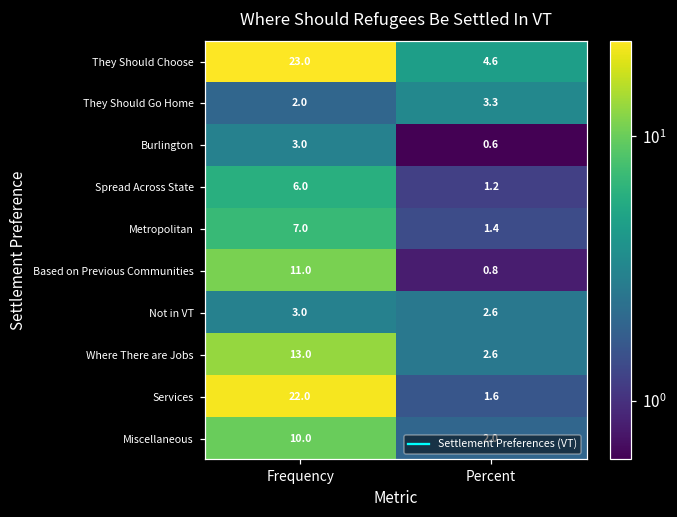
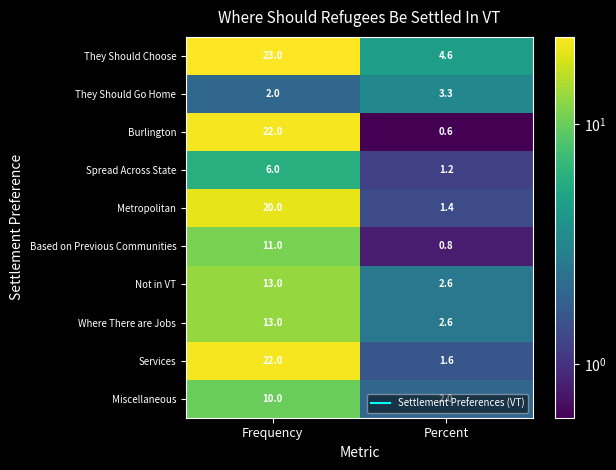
  {
    "They Should Choose": {
      "Frequency": 23.0,
      "Percent": 4.6
    },
    "They Should Go Home": {
      "Frequency": 2.0,
      "Percent": 3.3
    },
    "Burlington": {
-     "Frequency": 3.0,
+     "Frequency": 22.0,
      "Percent": 0.6
    },
    "Spread Across State": {
      "Frequency": 6.0,
      "Percent": 1.2
    },
    "Metropolitan": {
-     "Frequency": 7.0,
+     "Frequency": 20.0,
      "Percent": 1.4
    },
    "Based on Previous Communities": {
      "Frequency": 11.0,
      "Percent": 0.8
    },
    "Not in VT": {
-     "Frequency": 3.0,
+     "Frequency": 13.0,
      "Percent": 2.6
    },
    "Where There are Jobs": {
      "Frequency": 13.0,
      "Percent": 2.6
    },
    "Services": {
      "Frequency": 22.0,
      "Percent": 1.6
    },
    "Miscellaneous": {
      "Frequency": 10.0
    }
  }
